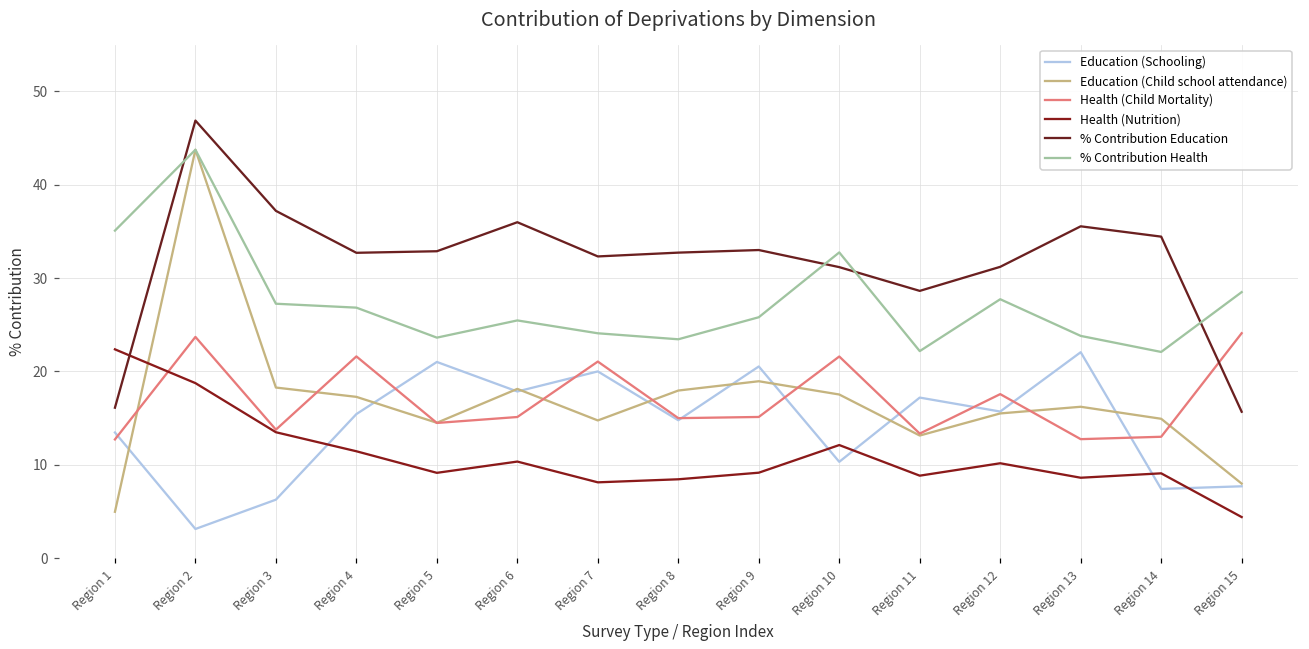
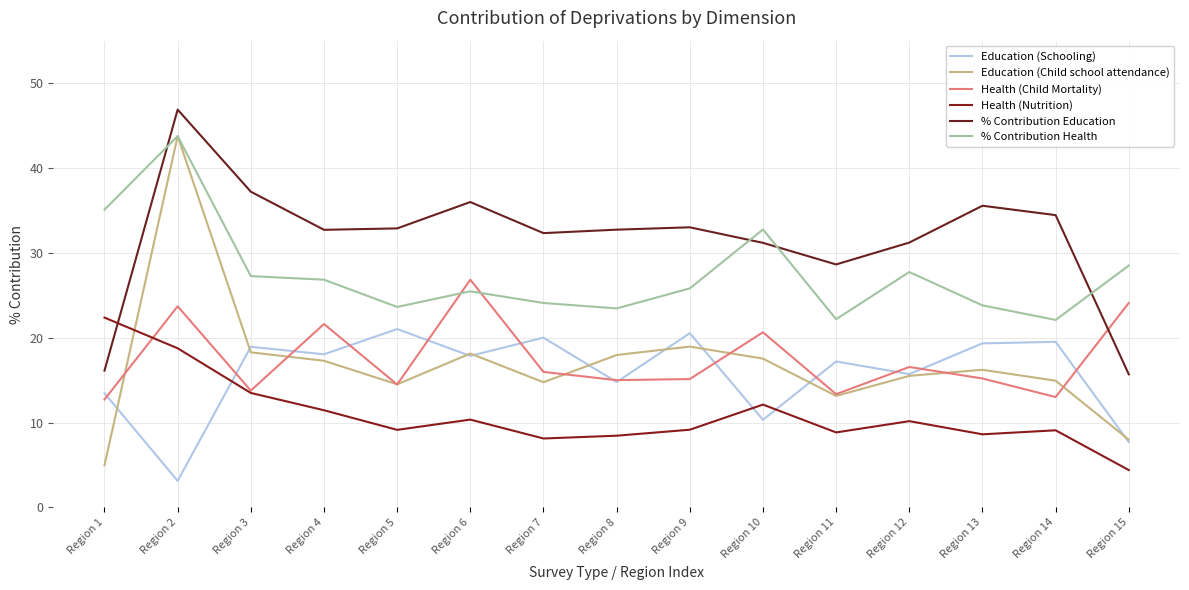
  {
    "Education (Schooling)": {
      "Region 1": 13,
      "Region 2": 3,
-     "Region 3": 6,
-     "Region 4": 15,
+     "Region 3": 19,
+     "Region 4": 18,
      "Region 5": 21,
      "Region 7": 20,
      "Region 9": 21,
      "Region 10": 10,
      "Region 11": 17,
-     "Region 13": 22,
-     "Region 14": 7
+     "Region 13": 19,
+     "Region 14": 20
    },
    "Health (Child Mortality)": {
      "Region 1": 13,
      "Region 2": 24,
      "Region 4": 22,
-     "Region 6": 15,
-     "Region 7": 21,
+     "Region 6": 27,
+     "Region 7": 16,
      "Region 9": 15,
-     "Region 10": 22,
-     "Region 12": 18,
-     "Region 13": 13,
+     "Region 10": 21,
+     "Region 12": 17,
+     "Region 13": 15,
      "Region 14": 13,
      "Region 15": 24
    }
  }
